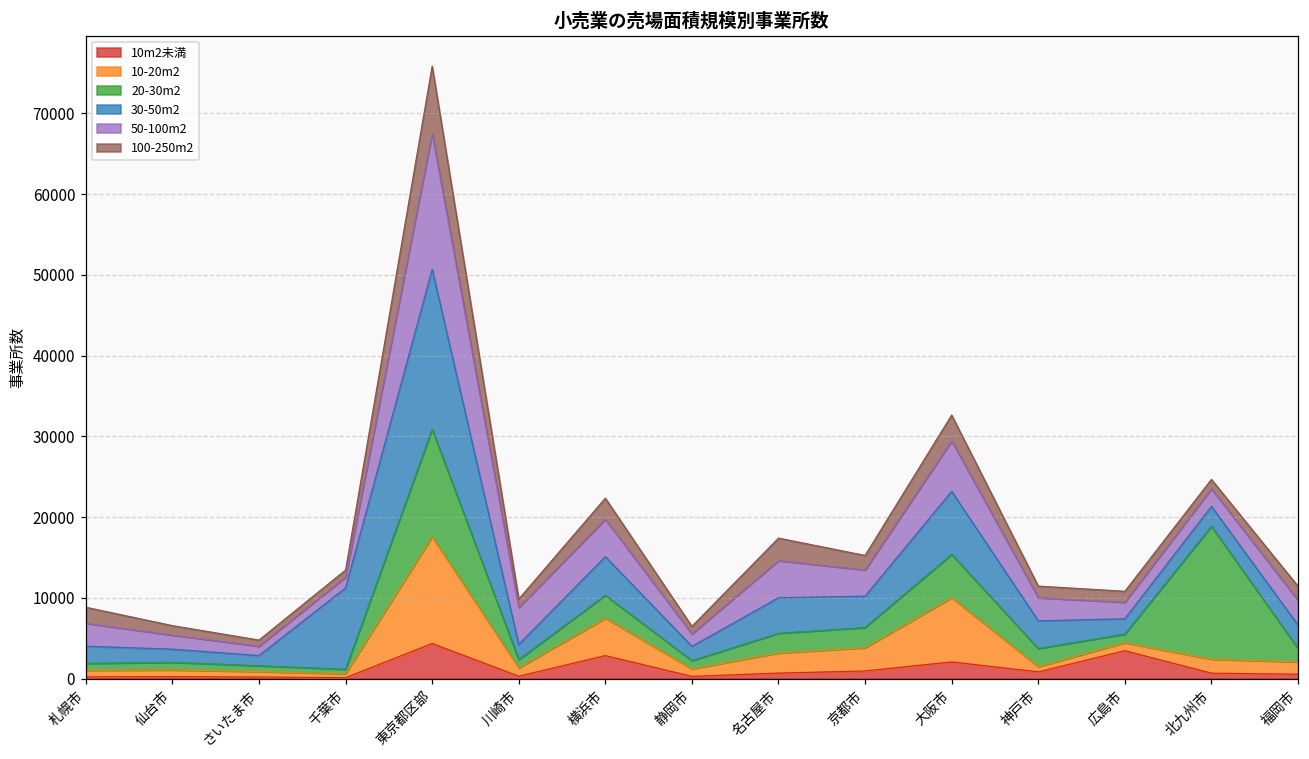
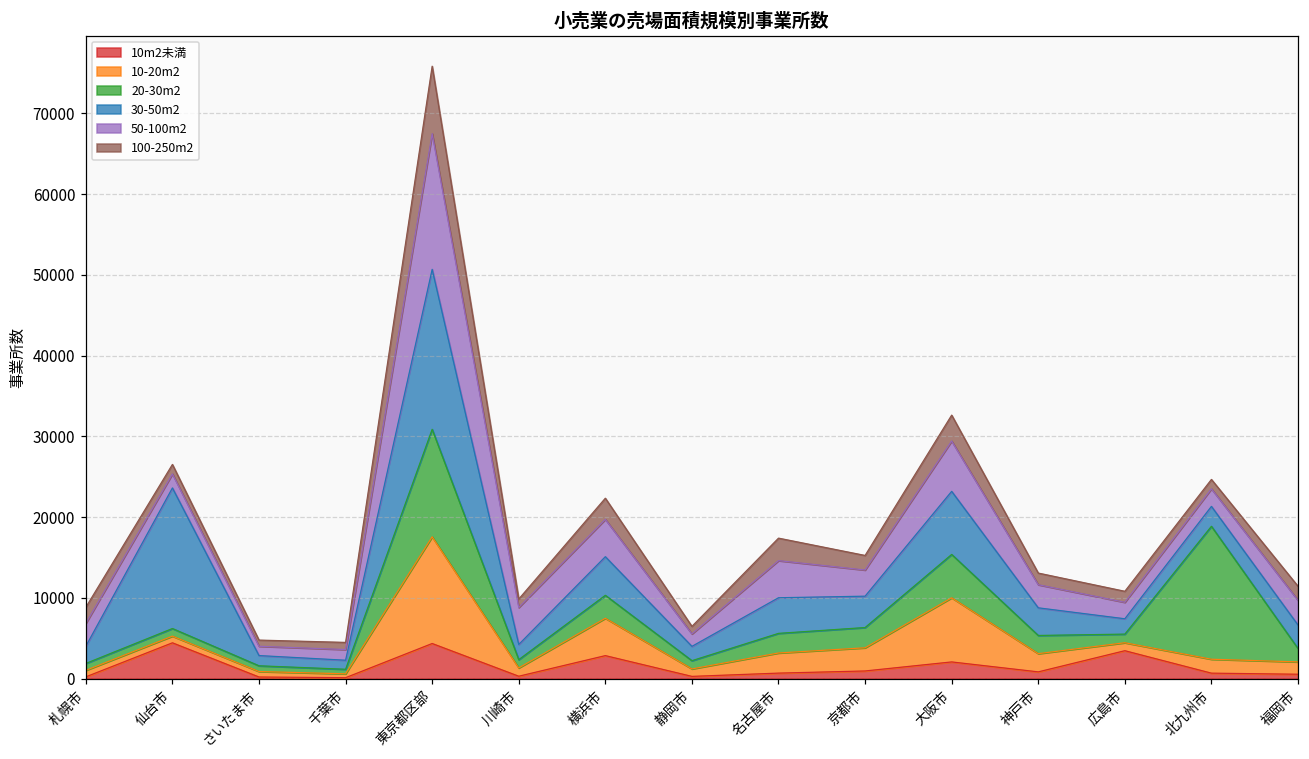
  {
    "10m2未満": {
      "札幌市": 0,
-     "仙台市": 0,
+     "仙台市": 4000,
      "さいたま市": 0,
      "千葉市": 0,
      "東京都区部": 4000,
      "川崎市": 0,
      "横浜市": 3000,
      "静岡市": 0,
      "名古屋市": 1000,
      "京都市": 1000,
      "大阪市": 2000,
      "神戸市": 1000,
      "広島市": 3000,
      "北九州市": 1000,
      "福岡市": 1000
    },
    "10-20m2": {
      "札幌市": 1000,
      "仙台市": 1000,
      "さいたま市": 1000,
      "千葉市": 0,
      "東京都区部": 13000,
      "川崎市": 1000,
      "横浜市": 5000,
      "静岡市": 1000,
      "名古屋市": 2000,
      "京都市": 3000,
      "大阪市": 8000,
-     "神戸市": 1000,
+     "神戸市": 2000,
      "広島市": 1000,
      "北九州市": 2000,
      "福岡市": 2000
    },
    "20-30m2": {
      "札幌市": 1000,
      "仙台市": 1000,
      "さいたま市": 1000,
      "千葉市": 1000,
      "東京都区部": 13000,
      "川崎市": 1000,
      "横浜市": 3000,
      "静岡市": 1000,
      "名古屋市": 2000,
      "京都市": 3000,
      "大阪市": 5000,
      "神戸市": 2000,
      "広島市": 1000,
      "北九州市": 16000,
      "福岡市": 2000
    },
    "30-50m2": {
      "札幌市": 2000,
-     "仙台市": 2000,
+     "仙台市": 17000,
      "さいたま市": 1000,
-     "千葉市": 10000,
+     "千葉市": 1000,
      "東京都区部": 20000,
      "川崎市": 2000,
      "横浜市": 5000,
      "静岡市": 2000,
      "名古屋市": 4000,
      "京都市": 4000,
      "大阪市": 8000,
      "神戸市": 3000,
      "広島市": 2000,
      "北九州市": 2000,
      "福岡市": 3000
    },
    "50-100m2": {
      "札幌市": 3000,
      "仙台市": 2000,
      "さいたま市": 1000,
      "千葉市": 1000,
      "東京都区部": 17000,
      "川崎市": 5000,
      "横浜市": 5000,
      "静岡市": 2000,
      "名古屋市": 5000,
      "京都市": 3000,
      "大阪市": 6000,
      "神戸市": 3000,
      "広島市": 2000,
      "北九州市": 2000,
      "福岡市": 3000
    },
    "100-250m2": {
      "札幌市": 2000,
      "仙台市": 1000,
      "さいたま市": 1000,
      "千葉市": 1000,
      "東京都区部": 8000,
      "川崎市": 1000,
      "横浜市": 3000,
      "静岡市": 1000,
      "名古屋市": 3000,
      "京都市": 2000,
      "大阪市": 3000,
      "神戸市": 1000,
      "広島市": 1000,
      "北九州市": 1000,
      "福岡市": 2000
    }
  }
